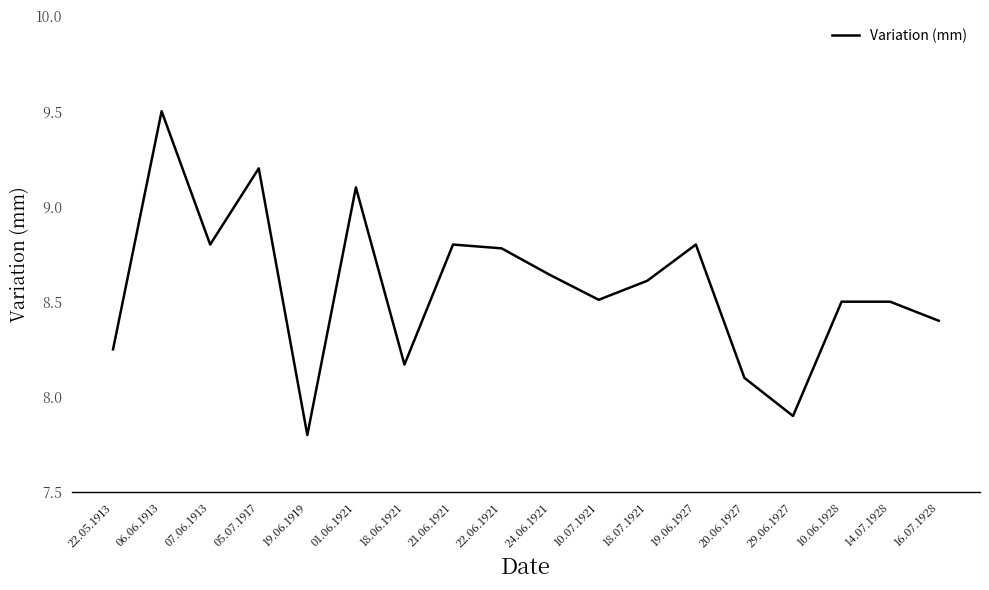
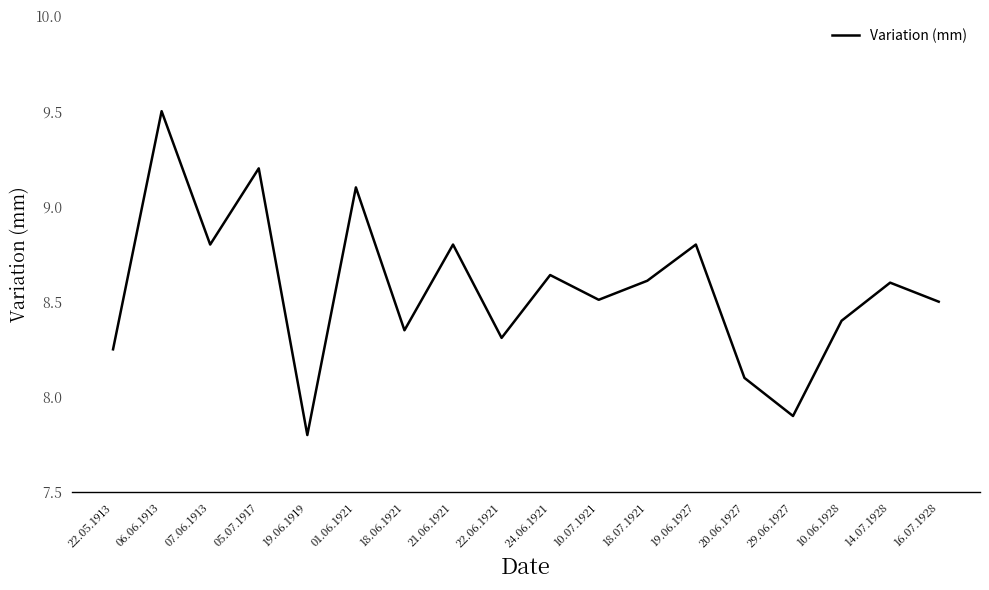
  {
    "22.05.1913": 8.25,
    "06.06.1913": 9.50,
    "07.06.1913": 8.80,
    "05.07.1917": 9.20,
    "19.06.1919": 7.80,
    "01.06.1921": 9.10,
-   "18.06.1921": 8.17,
+   "18.06.1921": 8.35,
    "21.06.1921": 8.80,
-   "22.06.1921": 8.78,
+   "22.06.1921": 8.31,
    "24.06.1921": 8.64,
    "10.07.1921": 8.51,
    "18.07.1921": 8.61,
    "19.06.1927": 8.80,
    "20.06.1927": 8.10,
    "29.06.1927": 7.90,
-   "10.06.1928": 8.5,
-   "14.07.1928": 8.5,
-   "16.07.1928": 8.4
+   "10.06.1928": 8.4,
+   "14.07.1928": 8.6,
+   "16.07.1928": 8.5
  }
